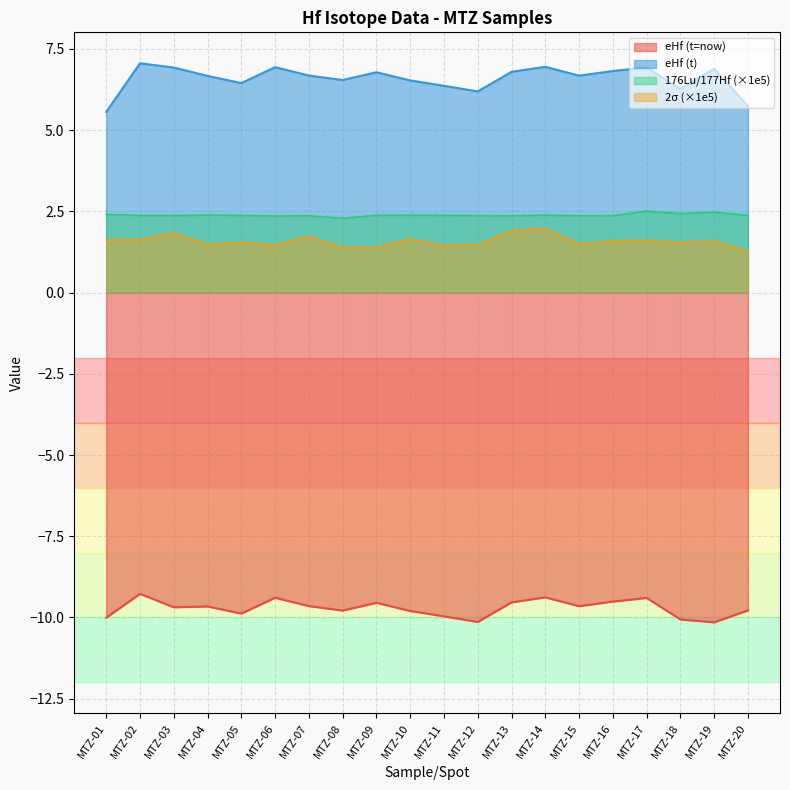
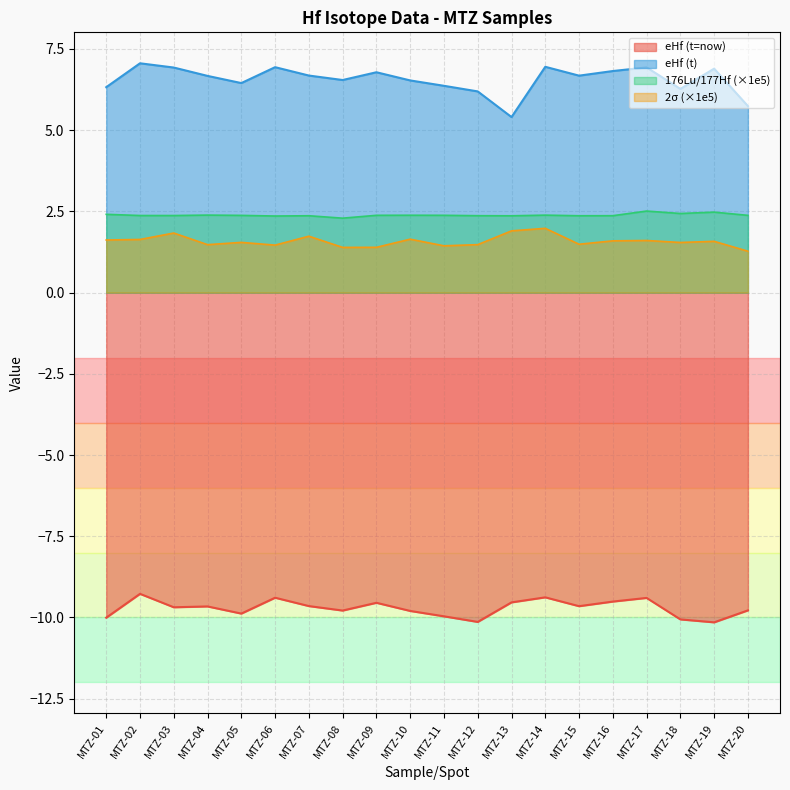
  {
    "eHf (t)": {
-     "MTZ-01": 5.6,
+     "MTZ-01": 6.3,
      "MTZ-02": 7.1,
      "MTZ-03": 6.9,
      "MTZ-04": 6.7,
      "MTZ-05": 6.4,
      "MTZ-06": 6.9,
      "MTZ-07": 6.7,
      "MTZ-08": 6.5,
      "MTZ-09": 6.8,
      "MTZ-10": 6.5,
      "MTZ-11": 6.4,
      "MTZ-12": 6.2,
-     "MTZ-13": 6.8,
+     "MTZ-13": 5.4,
      "MTZ-14": 6.9,
      "MTZ-15": 6.7,
      "MTZ-16": 6.8
    },
    "176Lu/177Hf (×1e5)": {
      "MTZ-01": 2.4,
      "MTZ-02": 2.4,
      "MTZ-03": 2.4,
      "MTZ-04": 2.4,
      "MTZ-05": 2.4,
      "MTZ-06": 2.4,
      "MTZ-07": 2.4,
      "MTZ-08": 2.3,
      "MTZ-09": 2.4,
      "MTZ-10": 2.4,
      "MTZ-11": 2.4,
      "MTZ-12": 2.4,
      "MTZ-13": 2.4,
      "MTZ-14": 2.4,
      "MTZ-15": 2.4,
      "MTZ-16": 2.4,
      "MTZ-17": 2.5,
      "MTZ-18": 2.4,
      "MTZ-19": 2.5,
      "MTZ-20": 2.4
    },
    "2σ (×1e5)": {
      "MTZ-01": 1.6,
      "MTZ-02": 1.6,
      "MTZ-03": 1.8,
      "MTZ-04": 1.5,
      "MTZ-05": 1.5,
      "MTZ-06": 1.5,
      "MTZ-07": 1.7,
      "MTZ-08": 1.4,
      "MTZ-09": 1.4,
      "MTZ-10": 1.6,
      "MTZ-11": 1.4,
      "MTZ-12": 1.5,
      "MTZ-13": 1.9,
      "MTZ-14": 2.0,
      "MTZ-15": 1.5,
      "MTZ-16": 1.6,
      "MTZ-17": 1.6,
      "MTZ-18": 1.5,
      "MTZ-19": 1.6,
      "MTZ-20": 1.3
    }
  }
